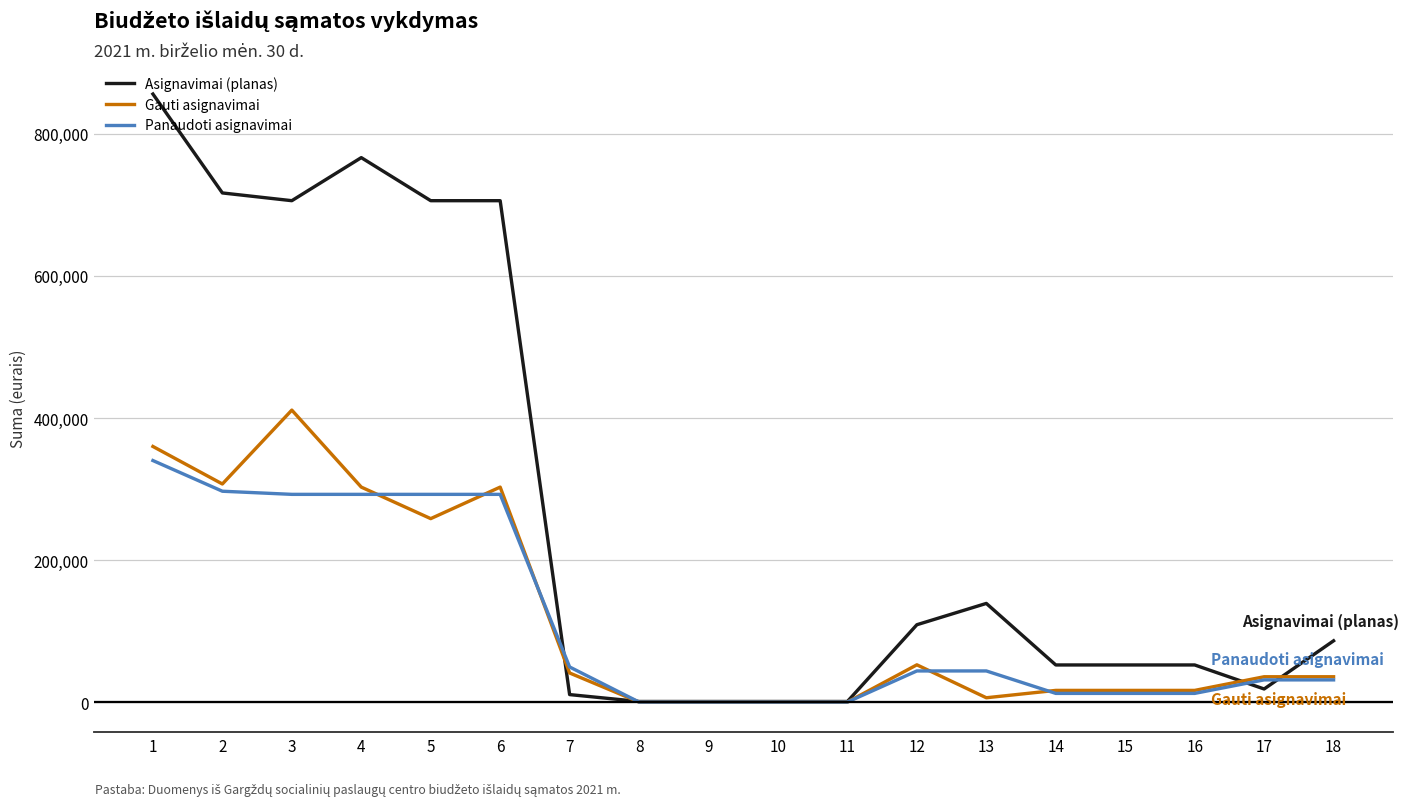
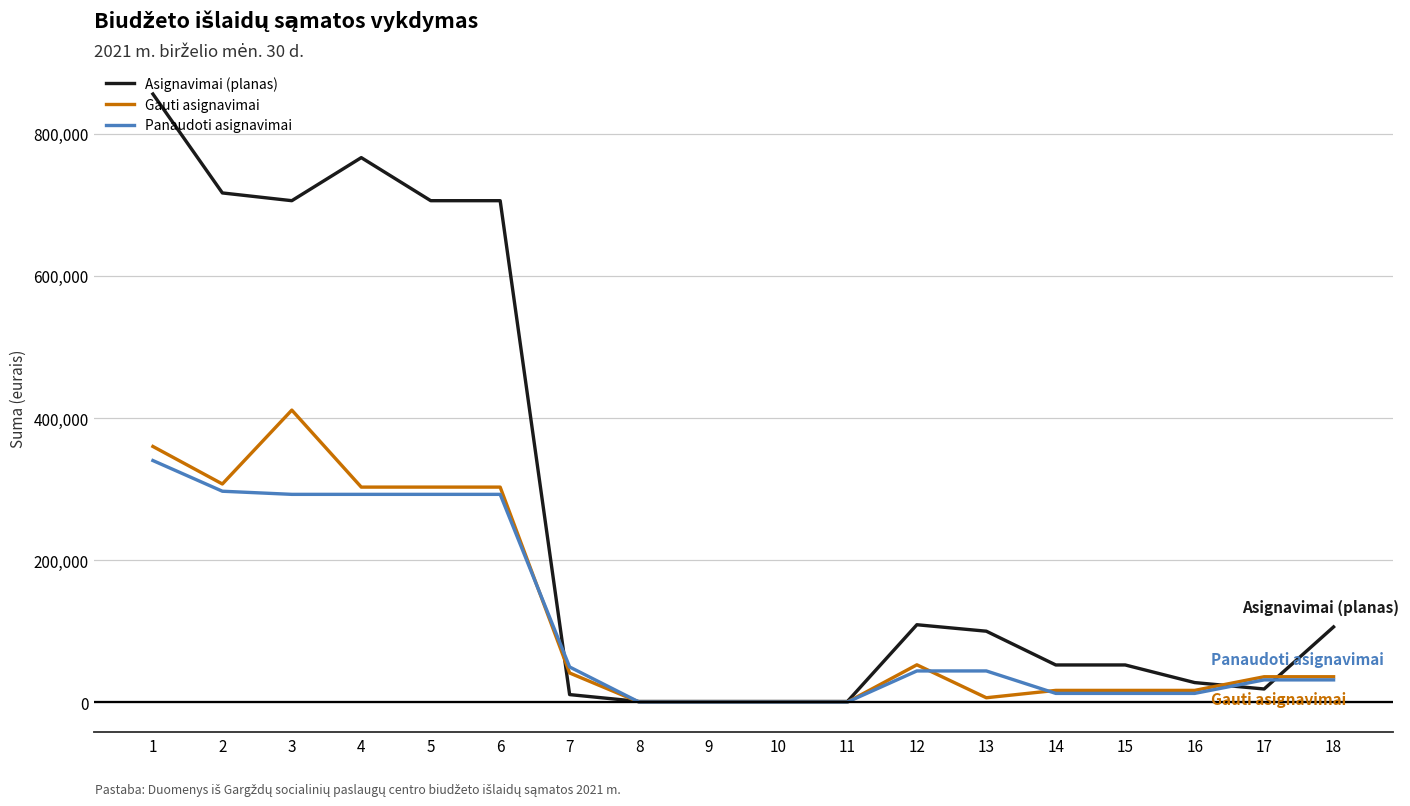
  {
    "Asignavimai (planas)": {
      "1": "860,000",
      "2": "720,000",
      "3": "710,000",
      "4": "770,000",
      "5": "710,000",
      "6": "710,000",
      "7": "10,000",
      "12": "110,000",
-     "13": "140,000",
+     "13": "100,000",
      "14": "50,000",
      "15": "50,000",
-     "16": "50,000",
+     "16": "30,000",
      "17": "20,000",
-     "18": "90,000"
+     "18": "110,000"
    },
    "Gauti asignavimai": {
      "1": "360,000",
      "2": "310,000",
      "3": "410,000",
      "4": "300,000",
-     "5": "260,000",
+     "5": "300,000",
      "6": "300,000",
      "7": "40,000",
      "12": "50,000",
      "13": "10,000",
      "14": "20,000",
      "15": "20,000",
      "16": "20,000",
      "17": "40,000",
      "18": "40,000"
    },
    "Panaudoti asignavimai": {
      "1": "340,000",
      "2": "300,000",
      "3": "290,000",
      "4": "290,000",
      "5": "290,000",
      "6": "290,000",
      "7": "50,000",
      "12": "40,000",
      "13": "40,000",
      "14": "10,000",
      "15": "10,000",
      "16": "10,000",
      "17": "30,000",
      "18": "30,000"
    }
  }
